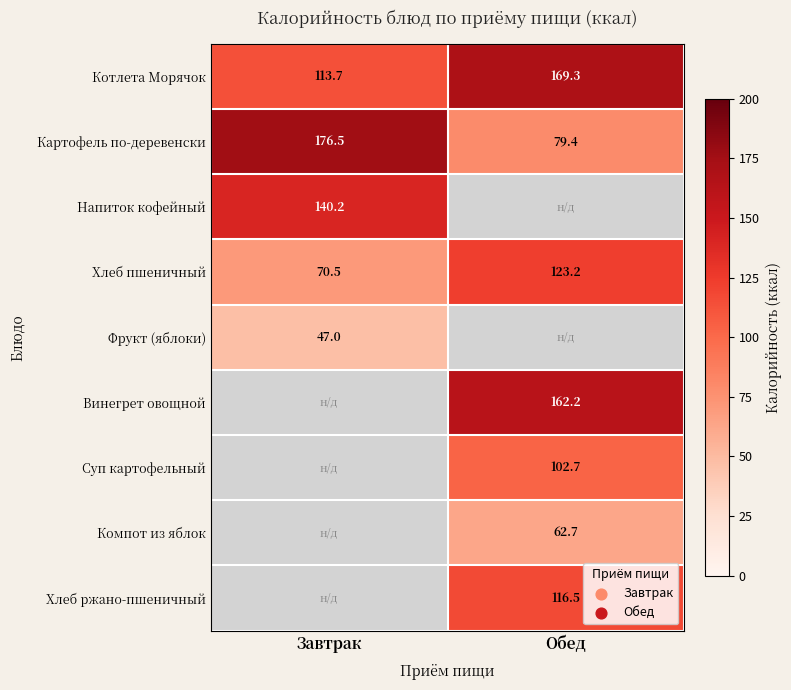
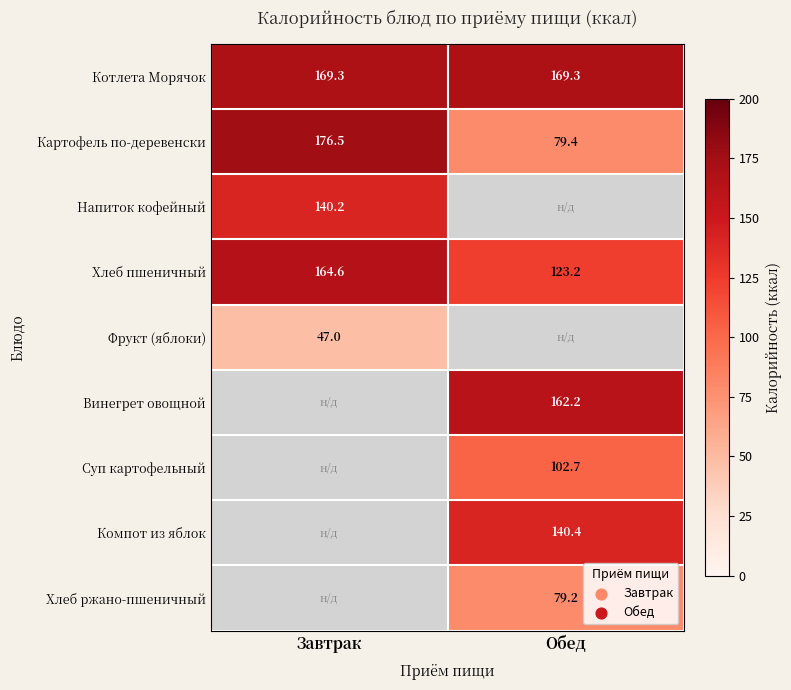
  {
    "Котлета Морячок": {
-     "Завтрак": 113.7,
+     "Завтрак": 169.3,
      "Обед": 169.3
    },
    "Картофель по-деревенски": {
      "Завтрак": 176.5,
      "Обед": 79.4
    },
    "Напиток кофейный": {
      "Завтрак": 140.2
    },
    "Хлеб пшеничный": {
-     "Завтрак": 70.5,
+     "Завтрак": 164.6,
      "Обед": 123.2
    },
    "Фрукт (яблоки)": {
      "Завтрак": 47.0
    },
    "Винегрет овощной": {
      "Обед": 162.2
    },
    "Суп картофельный": {
      "Обед": 102.7
    },
    "Компот из яблок": {
-     "Обед": 62.7
+     "Обед": 140.4
    },
    "Хлеб ржано-пшеничный": {
-     "Обед": 116.5
+     "Обед": 79.2
    }
  }
